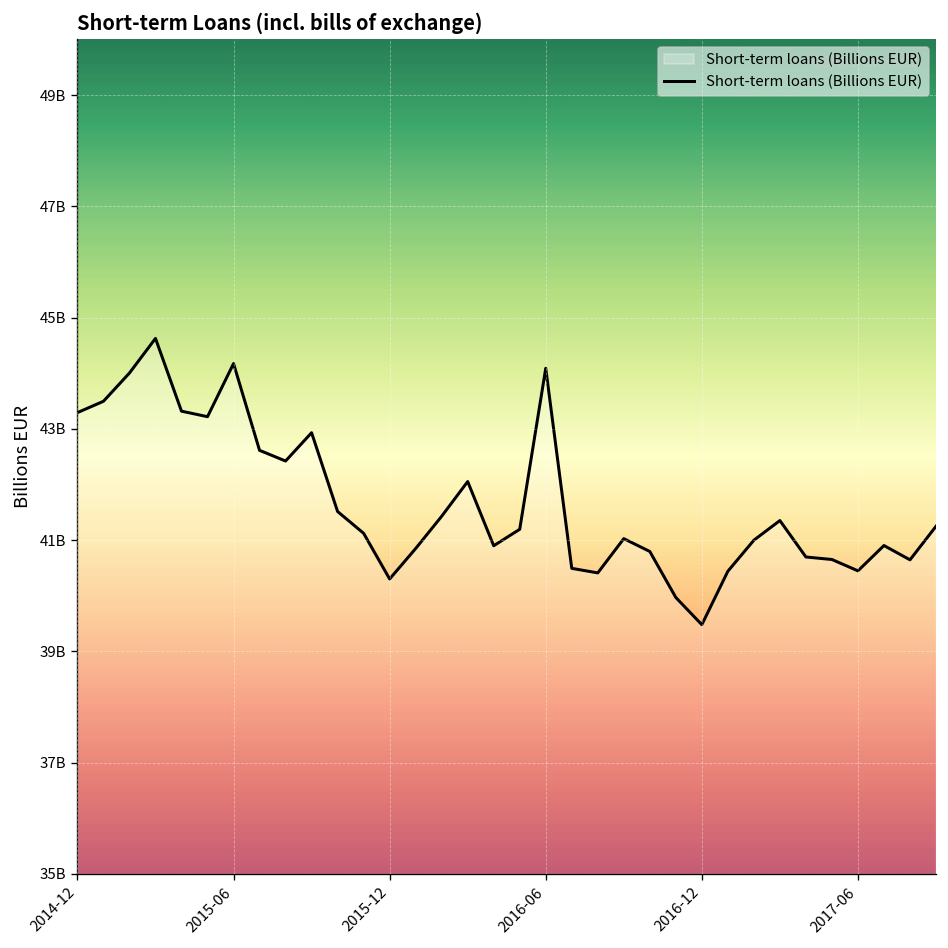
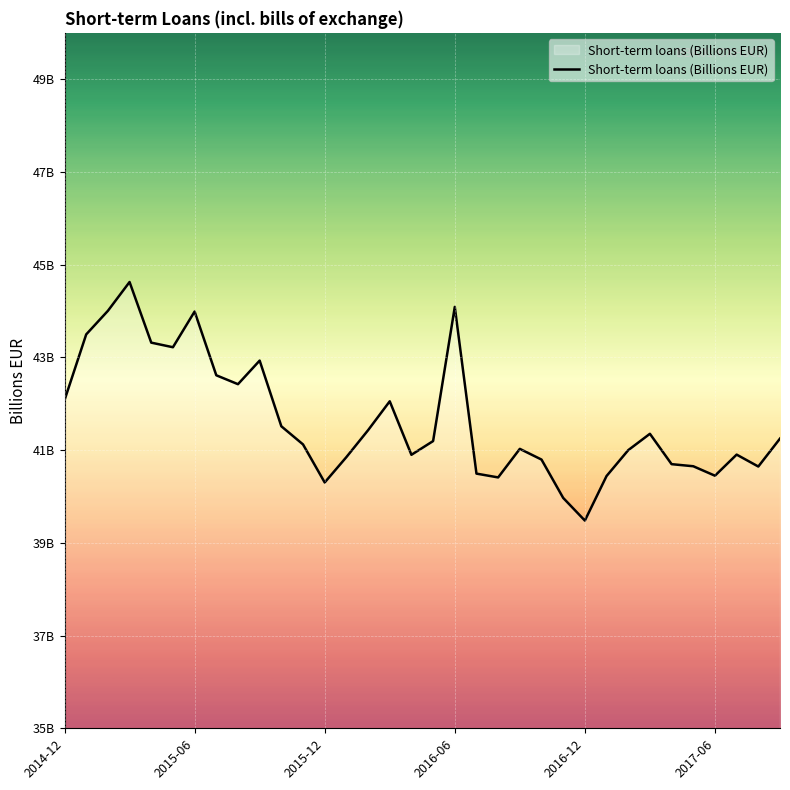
  {
-   "2014-12": 43300000000,
-   "2015-06": 44200000000,
+   "2014-12": 42100000000,
+   "2015-06": 44000000000,
    "2015-12": 40300000000,
    "2016-06": 44100000000,
    "2016-12": 39500000000,
    "2017-06": 40400000000
  }
